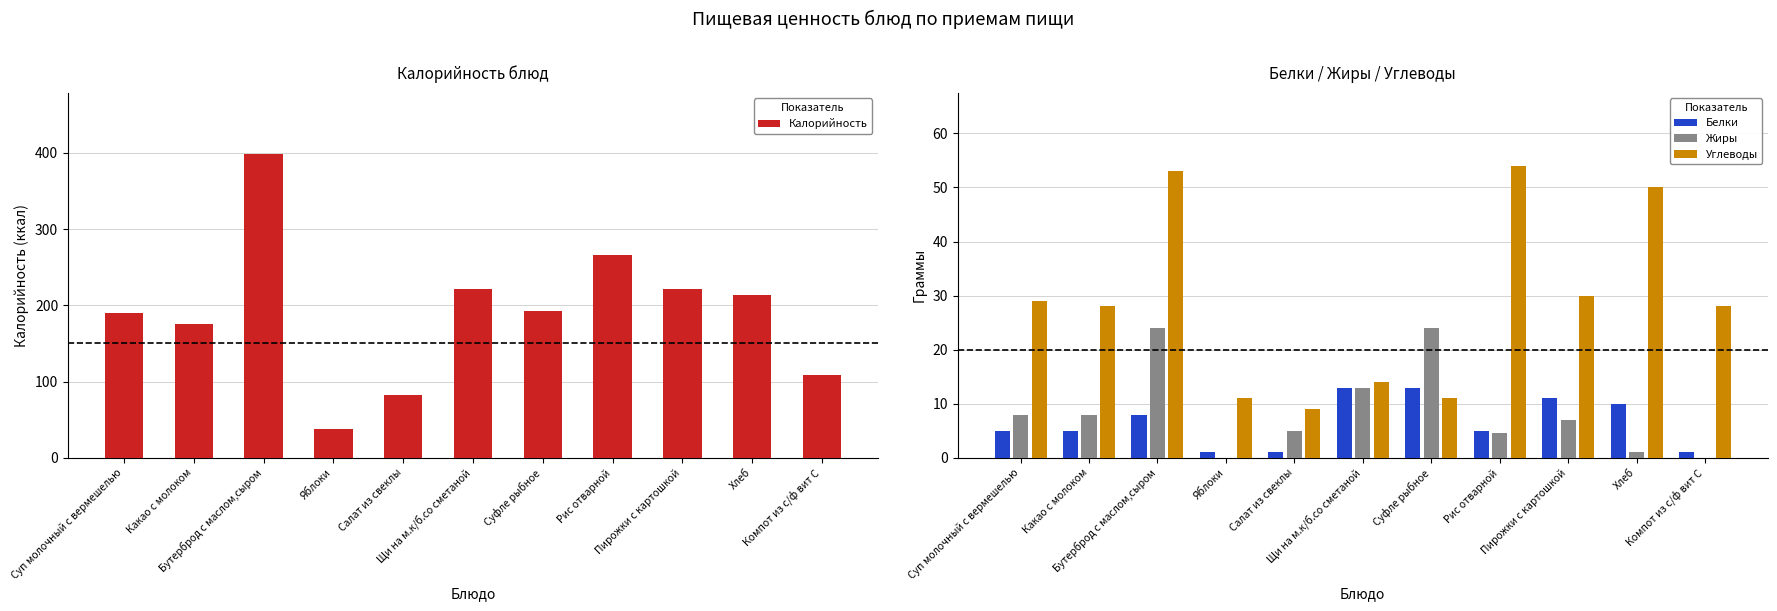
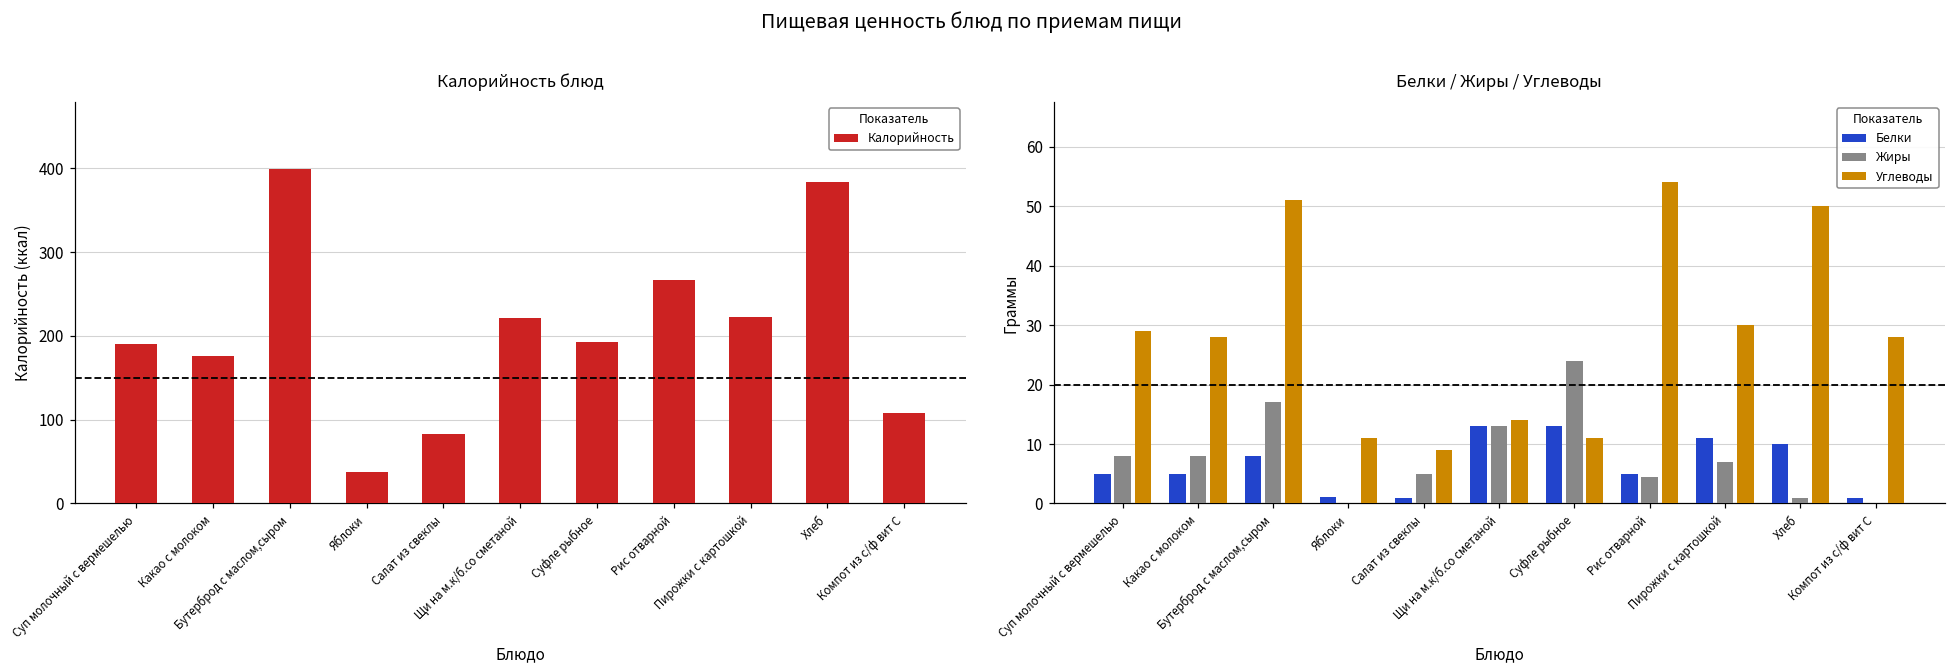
  {
    "Калорийность блюд": {
      "Суп молочный с вермешелью": 190,
      "Какао с молоком": 180,
      "Бутерброд с маслом,сыром": 400,
      "Яблоки": 40,
      "Салат из свеклы": 80,
      "Щи на м.к/б.со сметаной": 220,
      "Суфле рыбное": 190,
      "Рис отварной": 270,
      "Пирожки с картошкой": 220,
-     "Хлеб": 210,
+     "Хлеб": 380,
      "Компот из с/ф вит С": 110
    },
    "Белки / Жиры / Углеводы": {
      "Белки": {
        "Суп молочный с вермешелью": 5,
        "Какао с молоком": 5,
        "Бутерброд с маслом,сыром": 8,
        "Яблоки": 1,
        "Салат из свеклы": 1,
        "Щи на м.к/б.со сметаной": 13,
        "Суфле рыбное": 13,
        "Рис отварной": 5,
        "Пирожки с картошкой": 11,
        "Хлеб": 10,
        "Компот из с/ф вит С": 1
      },
      "Жиры": {
        "Суп молочный с вермешелью": 8,
        "Какао с молоком": 8,
-       "Бутерброд с маслом,сыром": 24,
+       "Бутерброд с маслом,сыром": 17,
        "Яблоки": 0,
        "Салат из свеклы": 5,
        "Щи на м.к/б.со сметаной": 13,
        "Суфле рыбное": 24,
        "Рис отварной": 5,
        "Пирожки с картошкой": 7,
        "Хлеб": 1,
        "Компот из с/ф вит С": 0
      },
      "Углеводы": {
        "Суп молочный с вермешелью": 29,
        "Какао с молоком": 28,
-       "Бутерброд с маслом,сыром": 53,
+       "Бутерброд с маслом,сыром": 51,
        "Яблоки": 11,
        "Салат из свеклы": 9,
        "Щи на м.к/б.со сметаной": 14,
        "Суфле рыбное": 11,
        "Рис отварной": 54,
        "Пирожки с картошкой": 30,
        "Хлеб": 50,
        "Компот из с/ф вит С": 28
      }
    }
  }
